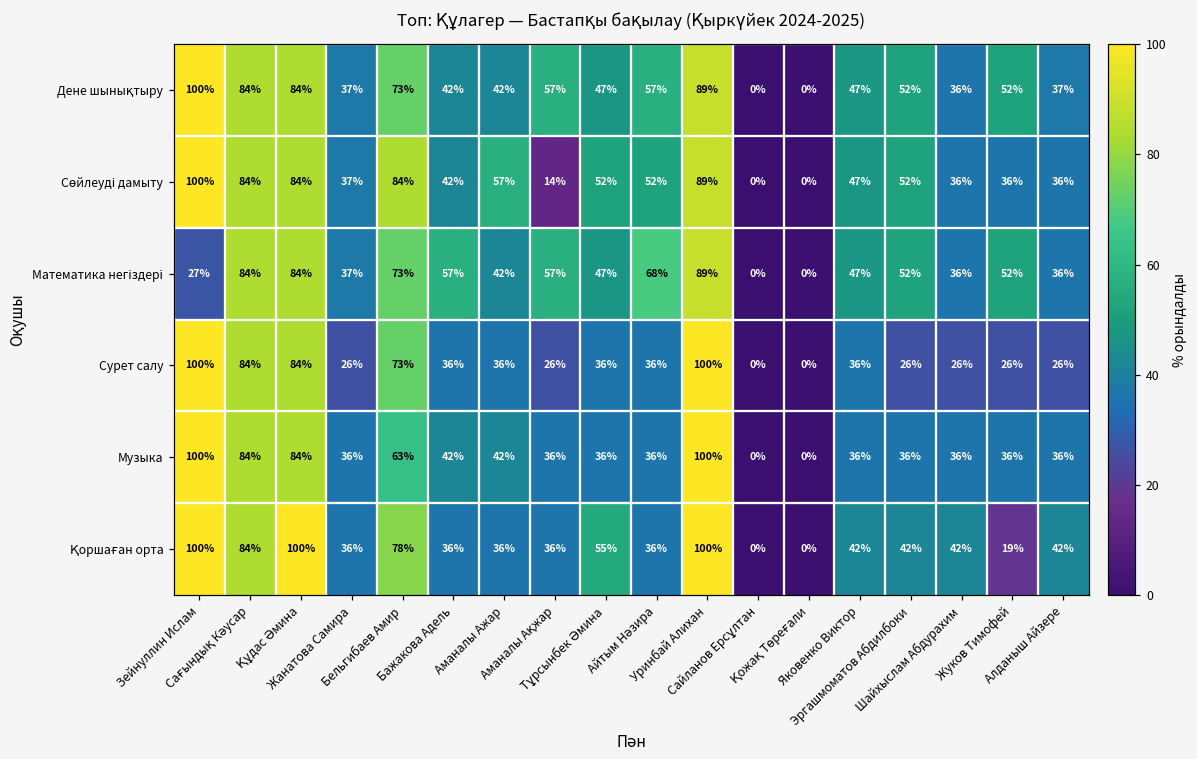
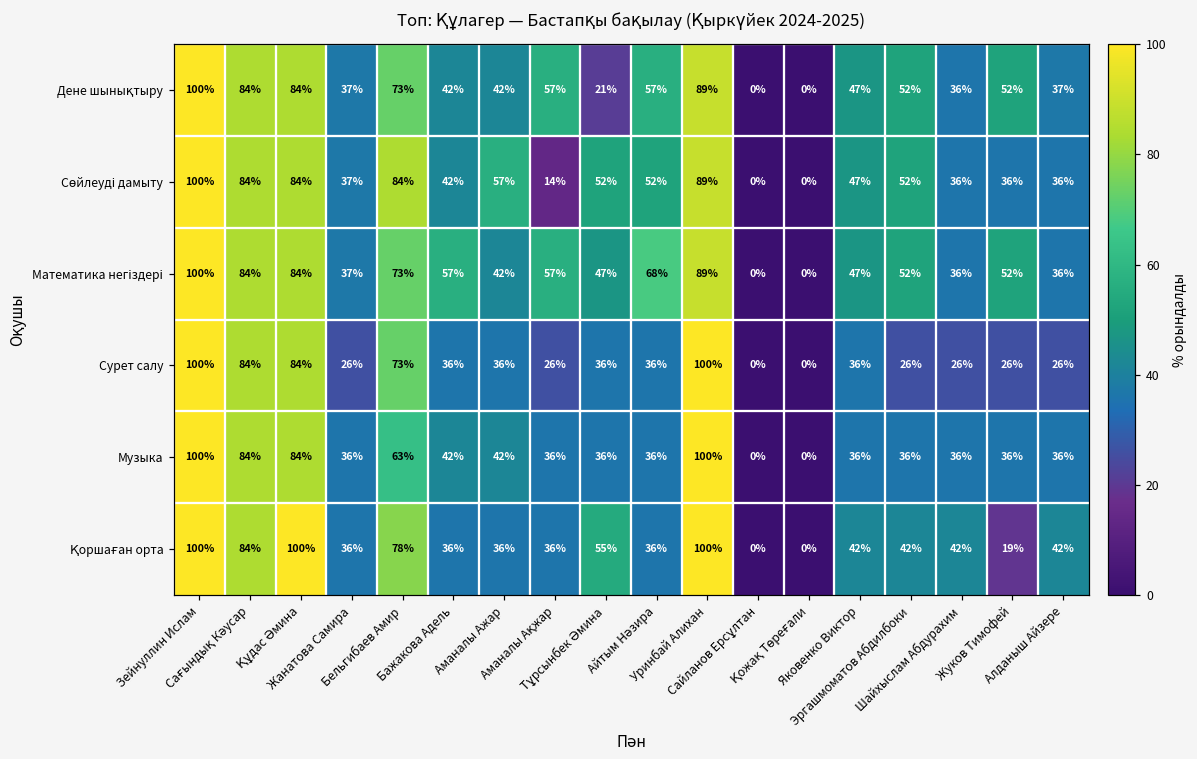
  {
    "Дене шынықтыру": {
      "Зейнуллин Ислам": "100%",
      "Сағындық Кәусар": "84%",
      "Құдас Әмина": "84%",
      "Жанатова Самира": "37%",
      "Бельгибаев Амир": "73%",
      "Бажакова Адель": "42%",
      "Аманалы Ажар": "42%",
      "Аманалы Ақжар": "57%",
-     "Тұрсынбек Әмина": "47%",
+     "Тұрсынбек Әмина": "21%",
      "Айтым Нәзира": "57%",
      "Уринбай Алихан": "89%",
      "Сайланов Ерсұлтан": "0%",
      "Қожақ Төреғали": "0%",
      "Яковенко Виктор": "47%",
      "Эргашмоматов Абдилбоки": "52%",
      "Шайхыслам Абдурахим": "36%",
      "Жуков Тимофей": "52%",
      "Алданыш Айзере": "37%"
    },
    "Сөйлеуді дамыту": {
      "Зейнуллин Ислам": "100%",
      "Сағындық Кәусар": "84%",
      "Құдас Әмина": "84%",
      "Жанатова Самира": "37%",
      "Бельгибаев Амир": "84%",
      "Бажакова Адель": "42%",
      "Аманалы Ажар": "57%",
      "Аманалы Ақжар": "14%",
      "Тұрсынбек Әмина": "52%",
      "Айтым Нәзира": "52%",
      "Уринбай Алихан": "89%",
      "Сайланов Ерсұлтан": "0%",
      "Қожақ Төреғали": "0%",
      "Яковенко Виктор": "47%",
      "Эргашмоматов Абдилбоки": "52%",
      "Шайхыслам Абдурахим": "36%",
      "Жуков Тимофей": "36%",
      "Алданыш Айзере": "36%"
    },
    "Математика негіздері": {
-     "Зейнуллин Ислам": "27%",
+     "Зейнуллин Ислам": "100%",
      "Сағындық Кәусар": "84%",
      "Құдас Әмина": "84%",
      "Жанатова Самира": "37%",
      "Бельгибаев Амир": "73%",
      "Бажакова Адель": "57%",
      "Аманалы Ажар": "42%",
      "Аманалы Ақжар": "57%",
      "Тұрсынбек Әмина": "47%",
      "Айтым Нәзира": "68%",
      "Уринбай Алихан": "89%",
      "Сайланов Ерсұлтан": "0%",
      "Қожақ Төреғали": "0%",
      "Яковенко Виктор": "47%",
      "Эргашмоматов Абдилбоки": "52%",
      "Шайхыслам Абдурахим": "36%",
      "Жуков Тимофей": "52%",
      "Алданыш Айзере": "36%"
    },
    "Сурет салу": {
      "Зейнуллин Ислам": "100%",
      "Сағындық Кәусар": "84%",
      "Құдас Әмина": "84%",
      "Жанатова Самира": "26%",
      "Бельгибаев Амир": "73%",
      "Бажакова Адель": "36%",
      "Аманалы Ажар": "36%",
      "Аманалы Ақжар": "26%",
      "Тұрсынбек Әмина": "36%",
      "Айтым Нәзира": "36%",
      "Уринбай Алихан": "100%",
      "Сайланов Ерсұлтан": "0%",
      "Қожақ Төреғали": "0%",
      "Яковенко Виктор": "36%",
      "Эргашмоматов Абдилбоки": "26%",
      "Шайхыслам Абдурахим": "26%",
      "Жуков Тимофей": "26%",
      "Алданыш Айзере": "26%"
    },
    "Музыка": {
      "Зейнуллин Ислам": "100%",
      "Сағындық Кәусар": "84%",
      "Құдас Әмина": "84%",
      "Жанатова Самира": "36%",
      "Бельгибаев Амир": "63%",
      "Бажакова Адель": "42%",
      "Аманалы Ажар": "42%",
      "Аманалы Ақжар": "36%",
      "Тұрсынбек Әмина": "36%",
      "Айтым Нәзира": "36%",
      "Уринбай Алихан": "100%",
      "Сайланов Ерсұлтан": "0%",
      "Қожақ Төреғали": "0%",
      "Яковенко Виктор": "36%",
      "Эргашмоматов Абдилбоки": "36%",
      "Шайхыслам Абдурахим": "36%",
      "Жуков Тимофей": "36%",
      "Алданыш Айзере": "36%"
    },
    "Қоршаған орта": {
      "Зейнуллин Ислам": "100%",
      "Сағындық Кәусар": "84%",
      "Құдас Әмина": "100%",
      "Жанатова Самира": "36%",
      "Бельгибаев Амир": "78%",
      "Бажакова Адель": "36%",
      "Аманалы Ажар": "36%",
      "Аманалы Ақжар": "36%",
      "Тұрсынбек Әмина": "55%",
      "Айтым Нәзира": "36%",
      "Уринбай Алихан": "100%",
      "Сайланов Ерсұлтан": "0%",
      "Қожақ Төреғали": "0%",
      "Яковенко Виктор": "42%",
      "Эргашмоматов Абдилбоки": "42%",
      "Шайхыслам Абдурахим": "42%",
      "Жуков Тимофей": "19%",
      "Алданыш Айзере": "42%"
    }
  }
